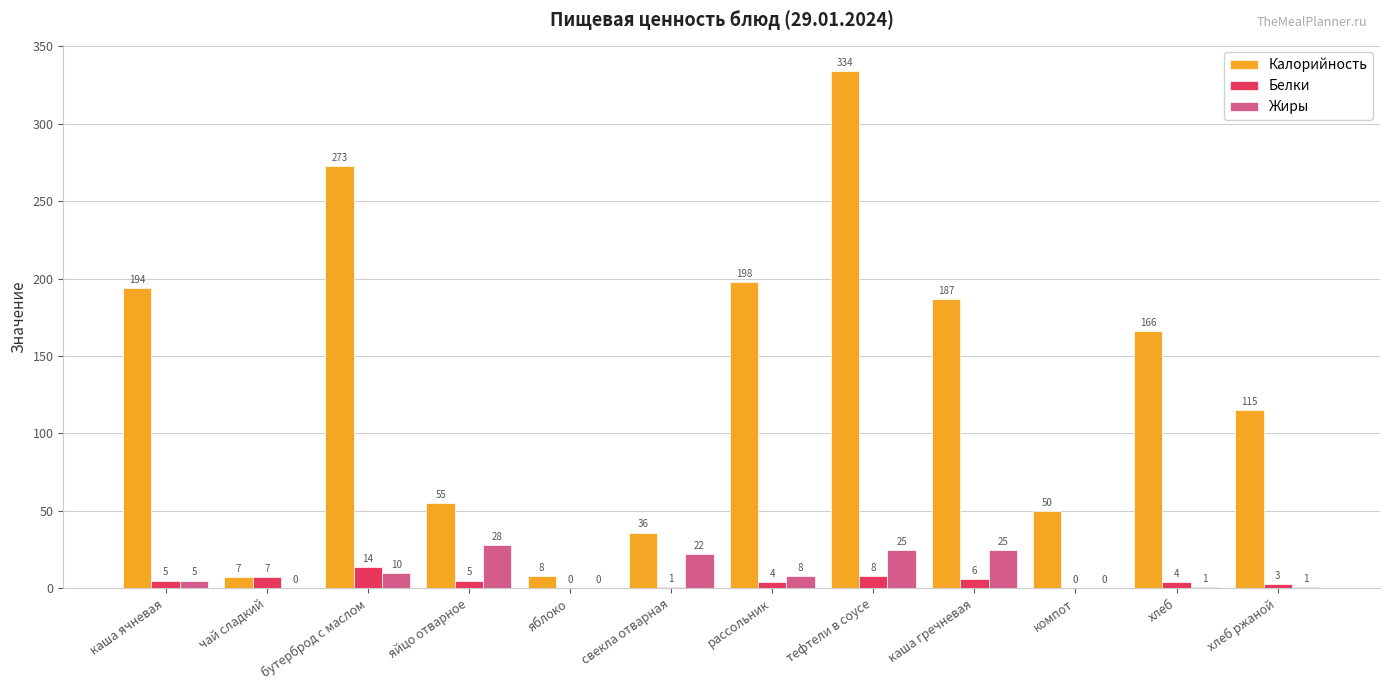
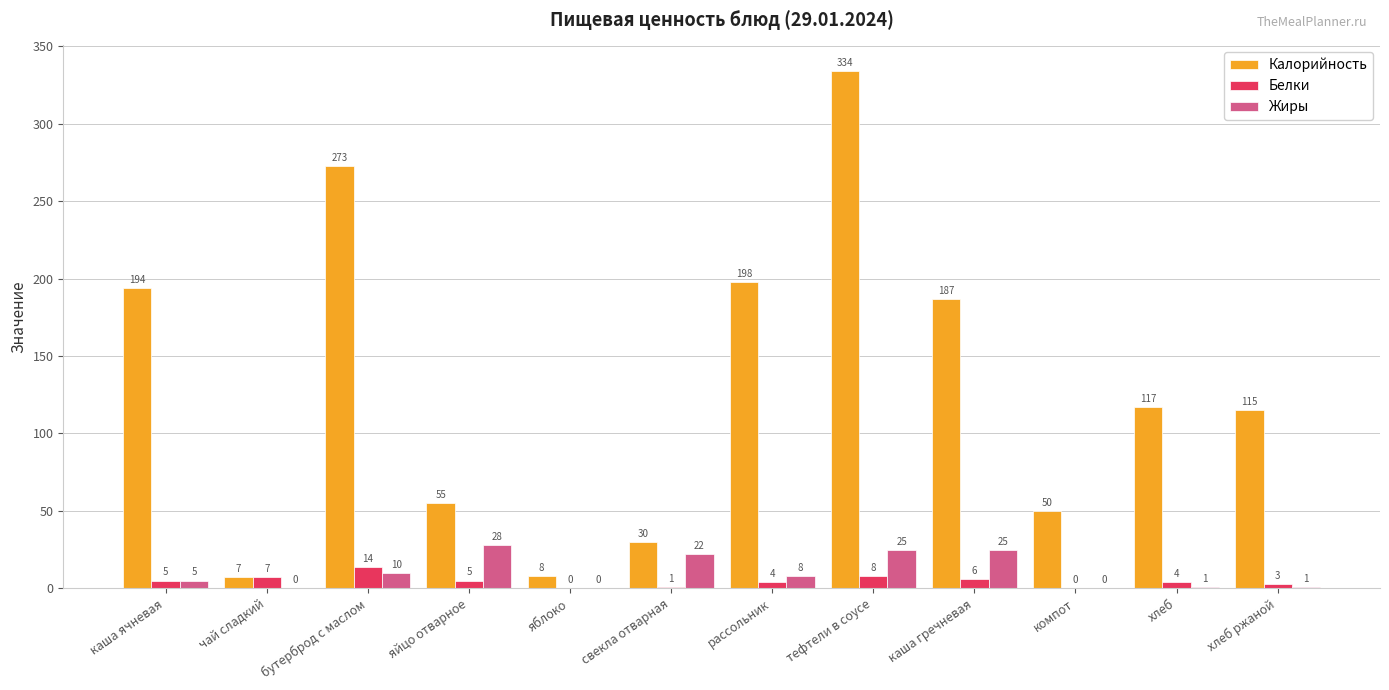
  {
    "Калорийность": {
      "каша ячневая": 194,
      "чай сладкий": 7,
      "бутерброд с маслом": 273,
      "яйцо отварное": 55,
      "яблоко": 8,
-     "свекла отварная": 36,
+     "свекла отварная": 30,
      "рассольник": 198,
      "тефтели в соусе": 334,
      "каша гречневая": 187,
      "компот": 50,
-     "хлеб": 166,
+     "хлеб": 117,
      "хлеб ржаной": 115
    },
    "Белки": {
      "каша ячневая": 5,
      "чай сладкий": 7,
      "бутерброд с маслом": 14,
      "яйцо отварное": 5,
      "яблоко": 0,
      "свекла отварная": 1,
      "рассольник": 4,
      "тефтели в соусе": 8,
      "каша гречневая": 6,
      "компот": 0,
      "хлеб": 4,
      "хлеб ржаной": 3
    },
    "Жиры": {
      "каша ячневая": 5,
      "чай сладкий": 0,
      "бутерброд с маслом": 10,
      "яйцо отварное": 28,
      "яблоко": 0,
      "свекла отварная": 22,
      "рассольник": 8,
      "тефтели в соусе": 25,
      "каша гречневая": 25,
      "компот": 0,
      "хлеб": 1,
      "хлеб ржаной": 1
    }
  }
